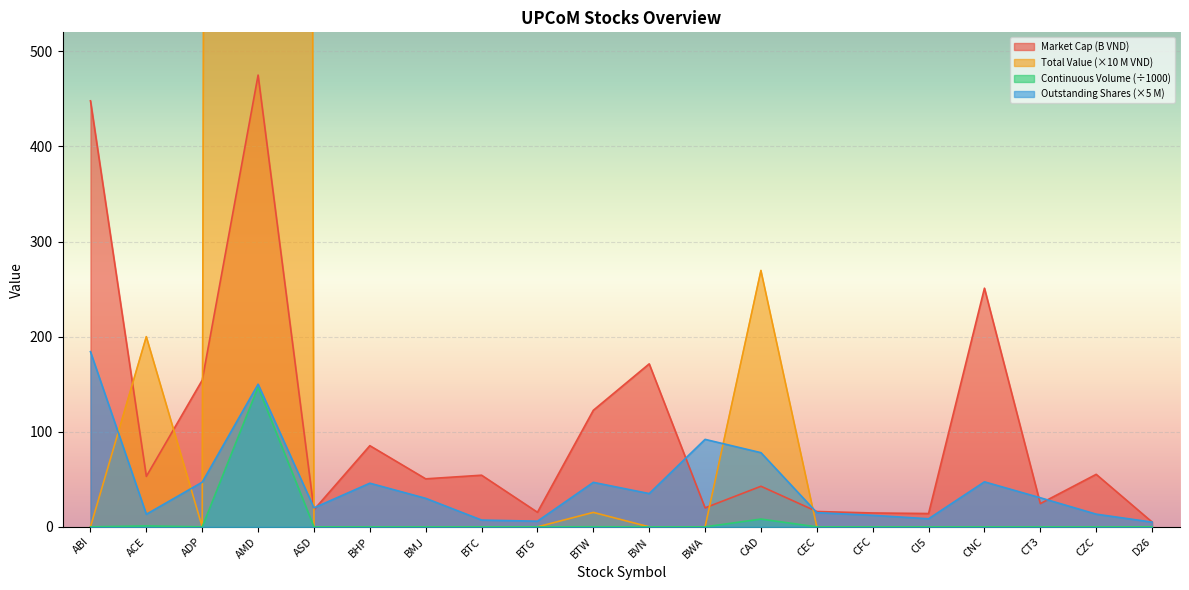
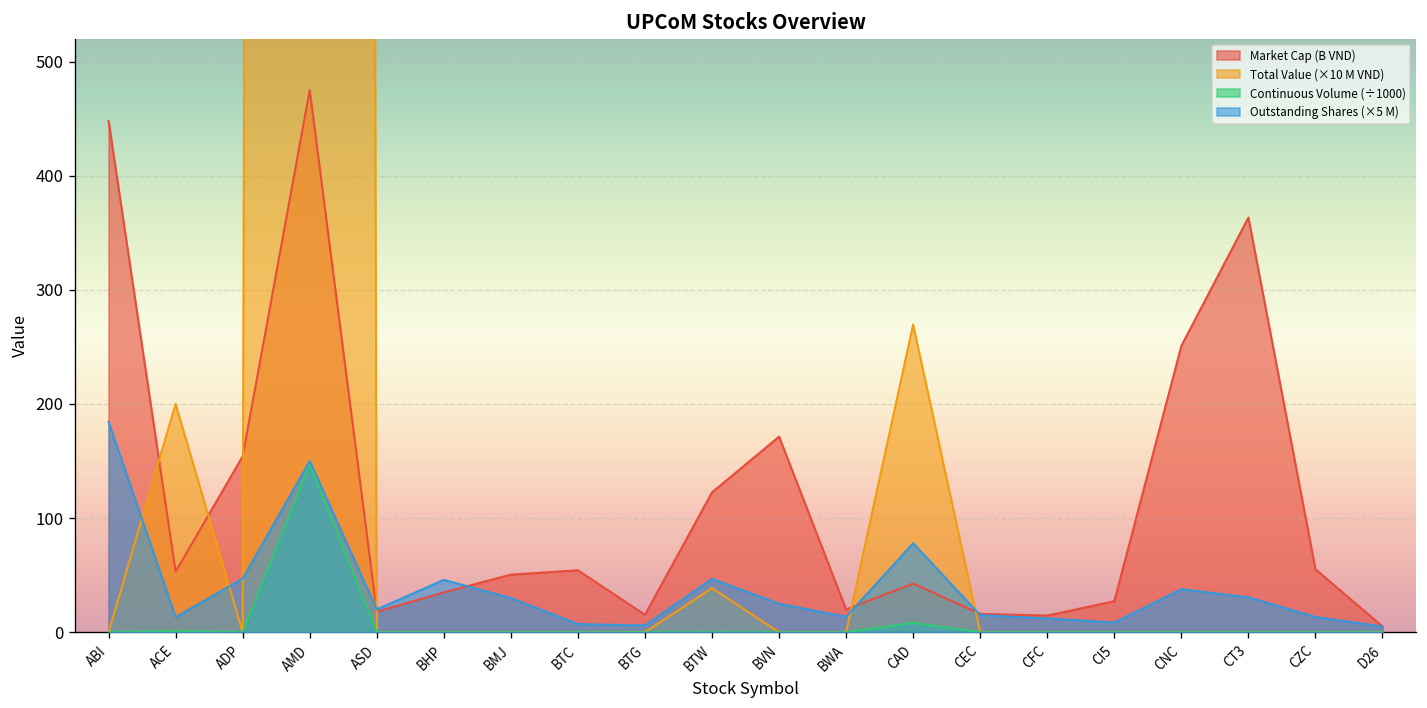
  {
    "Market Cap (B VND)": {
      "ABI": 450,
      "ACE": 50,
      "ADP": 150,
      "AMD": 480,
-     "BHP": 90,
+     "BHP": 30,
      "BMJ": 50,
      "BTC": 50,
      "BTG": 20,
      "BTW": 120,
      "BVN": 170,
      "BWA": 20,
      "CAD": 40,
-     "CI5": 10,
+     "CI5": 30,
      "CNC": 250,
-     "CT3": 20,
+     "CT3": 360,
      "CZC": 60
    },
    "Total Value (×10 M VND)": {
      "ACE": 200,
-     "BTW": 20,
+     "BTW": 40,
      "CAD": 270
    },
    "Continuous Volume (÷1000)": {
      "ACE": 0,
      "AMD": 150,
      "BTW": 0,
      "CAD": 10
    },
    "Outstanding Shares (×5 M)": {
      "ABI": 180,
      "ACE": 10,
      "ADP": 50,
      "AMD": 150,
      "BHP": 50,
      "BMJ": 30,
      "BTC": 10,
      "BTG": 10,
      "BTW": 50,
-     "BVN": 40,
-     "BWA": 90,
+     "BVN": 30,
+     "BWA": 10,
      "CAD": 80,
      "CI5": 10,
-     "CNC": 50,
+     "CNC": 40,
      "CT3": 30,
      "CZC": 10
    }
  }
